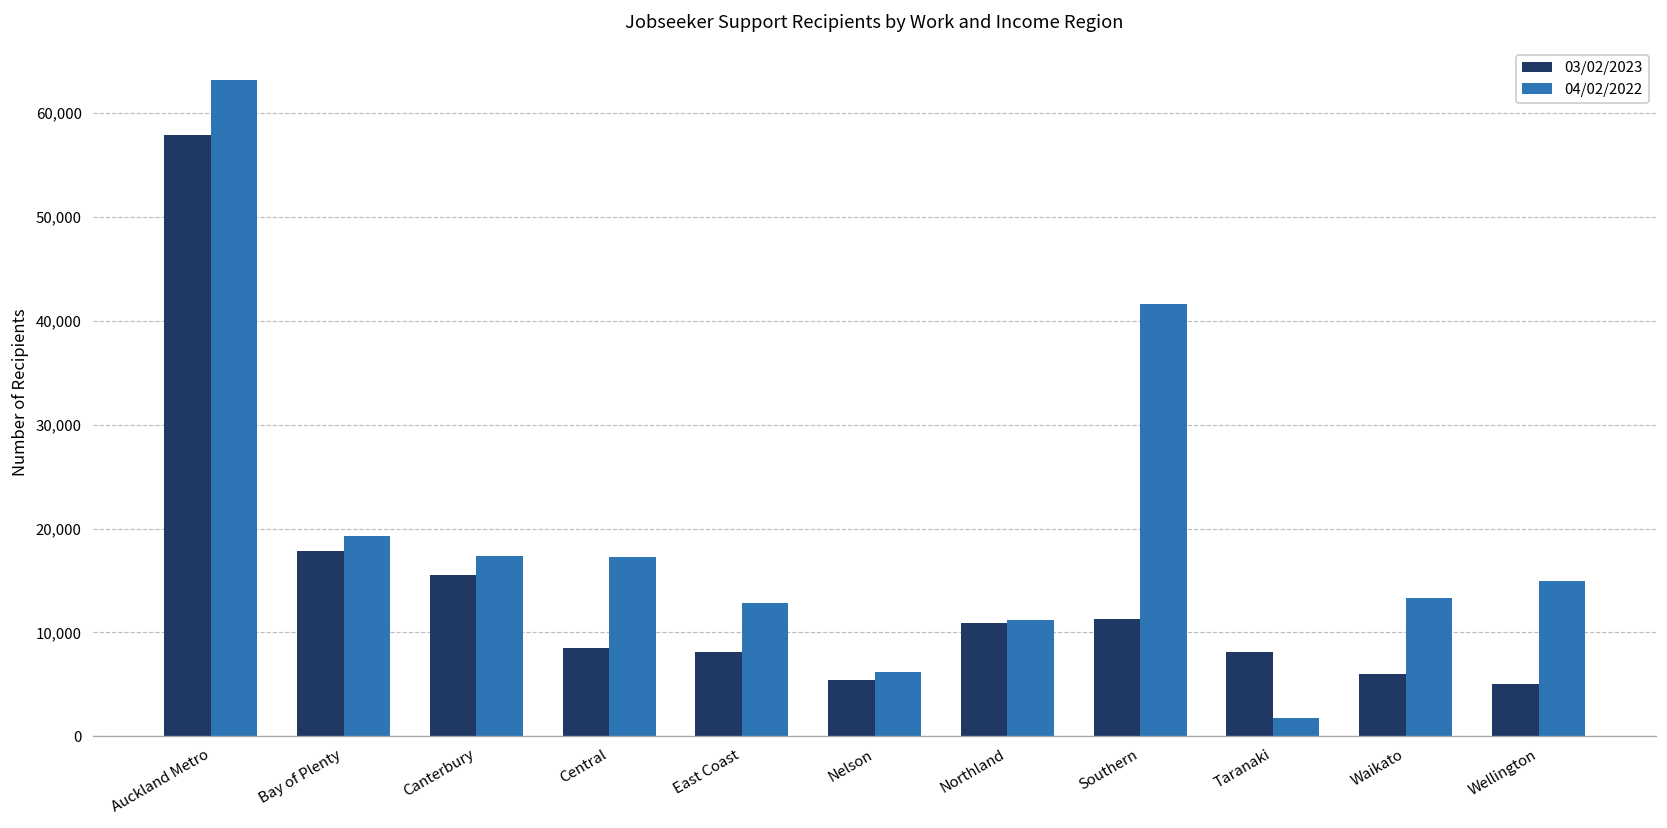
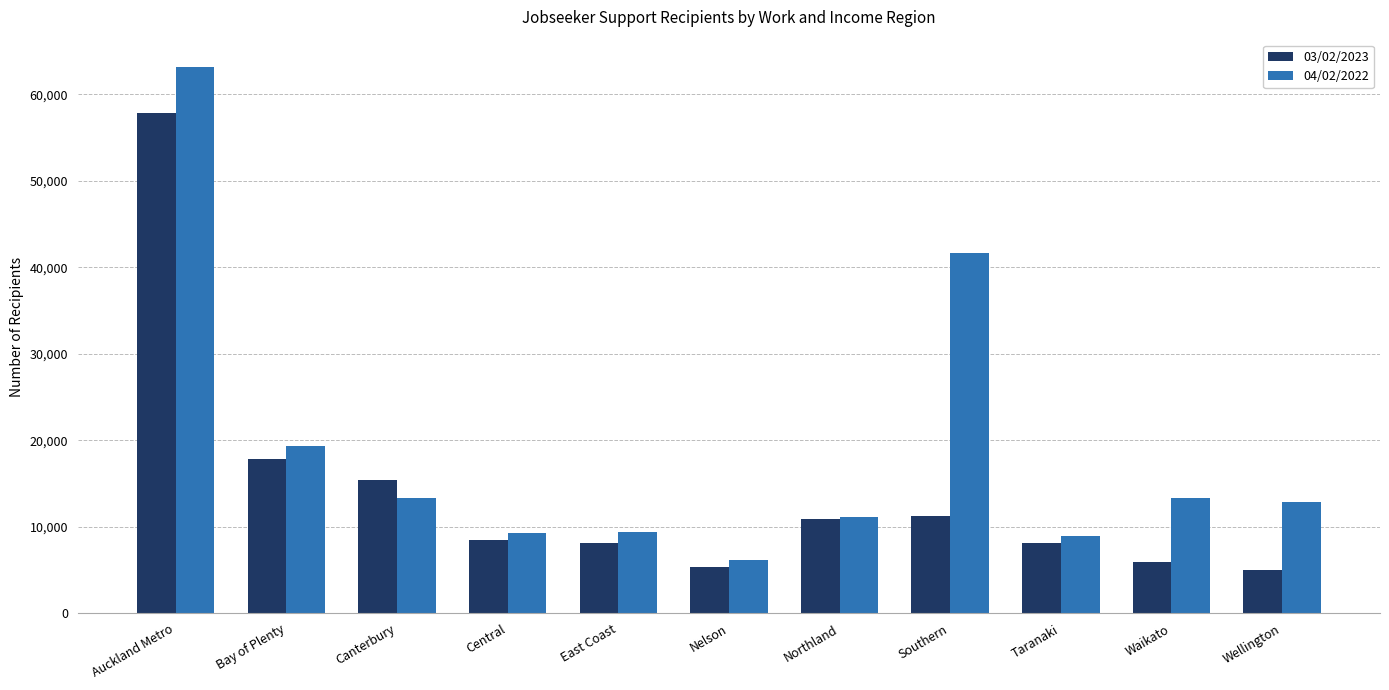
  {
    "03/02/2023": {
      "Auckland Metro": "58,000",
      "Bay of Plenty": "18,000",
      "Canterbury": "15,000",
      "Central": "9,000",
      "East Coast": "8,000",
      "Nelson": "5,000",
      "Northland": "11,000",
      "Southern": "11,000",
      "Taranaki": "8,000",
      "Waikato": "6,000",
      "Wellington": "5,000"
    },
    "04/02/2022": {
      "Auckland Metro": "63,000",
      "Bay of Plenty": "19,000",
-     "Canterbury": "17,000",
-     "Central": "17,000",
-     "East Coast": "13,000",
+     "Canterbury": "13,000",
+     "Central": "9,000",
+     "East Coast": "9,000",
      "Nelson": "6,000",
      "Northland": "11,000",
      "Southern": "42,000",
-     "Taranaki": "2,000",
+     "Taranaki": "9,000",
      "Waikato": "13,000",
-     "Wellington": "15,000"
+     "Wellington": "13,000"
    }
  }
